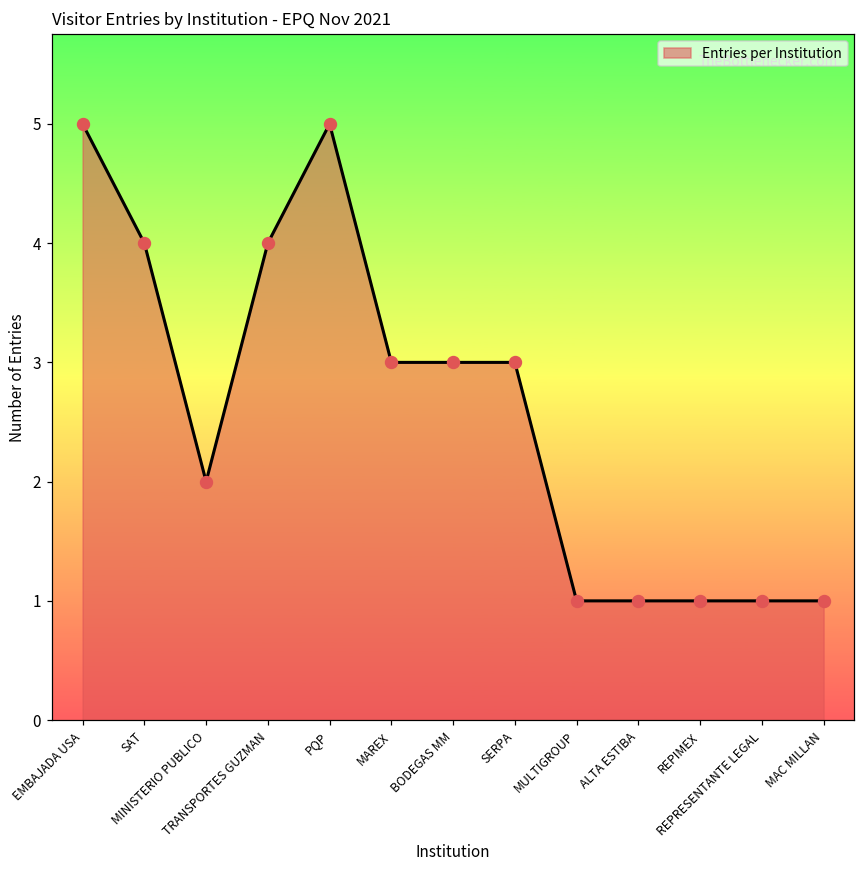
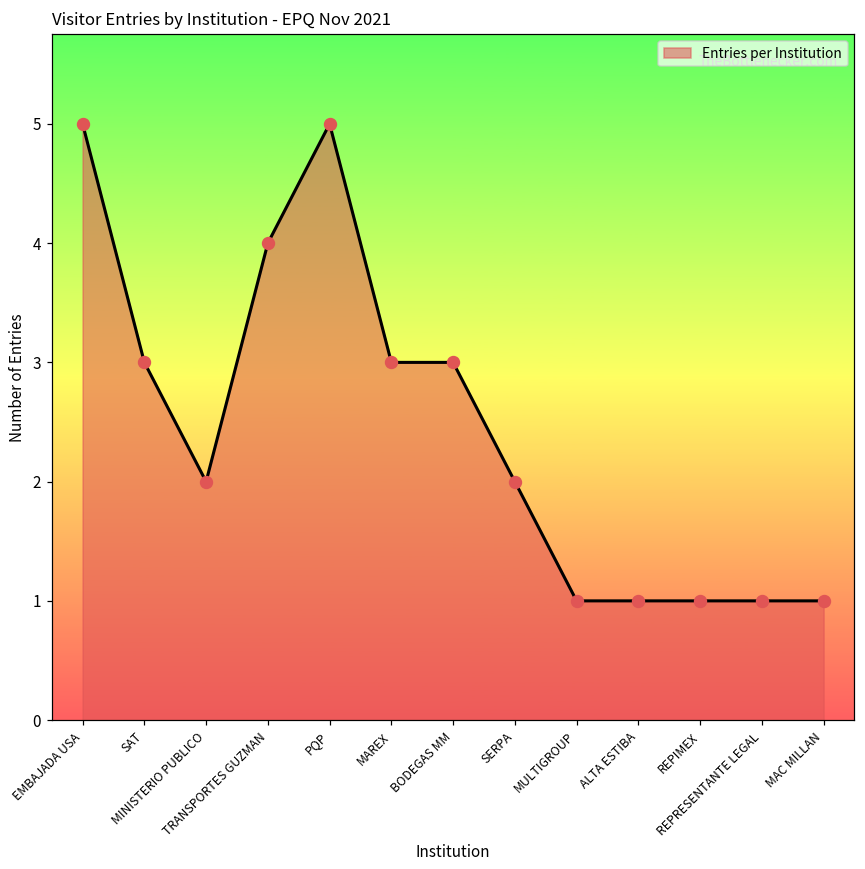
  {
    "EMBAJADA USA": 5,
-   "SAT": 4,
+   "SAT": 3,
    "MINISTERIO PUBLICO": 2,
    "TRANSPORTES GUZMAN": 4,
    "PQP": 5,
    "MAREX": 3,
    "BODEGAS MM": 3,
-   "SERPA": 3,
+   "SERPA": 2,
    "MULTIGROUP": 1,
    "ALTA ESTIBA": 1,
    "REPIMEX": 1,
    "REPRESENTANTE LEGAL": 1,
    "MAC MILLAN": 1
  }
